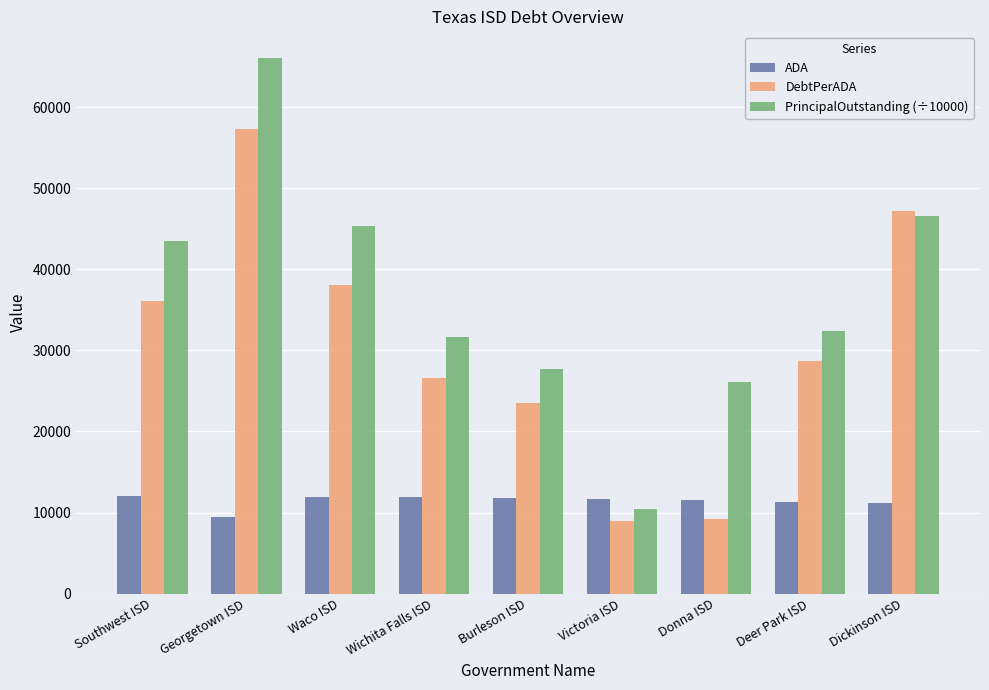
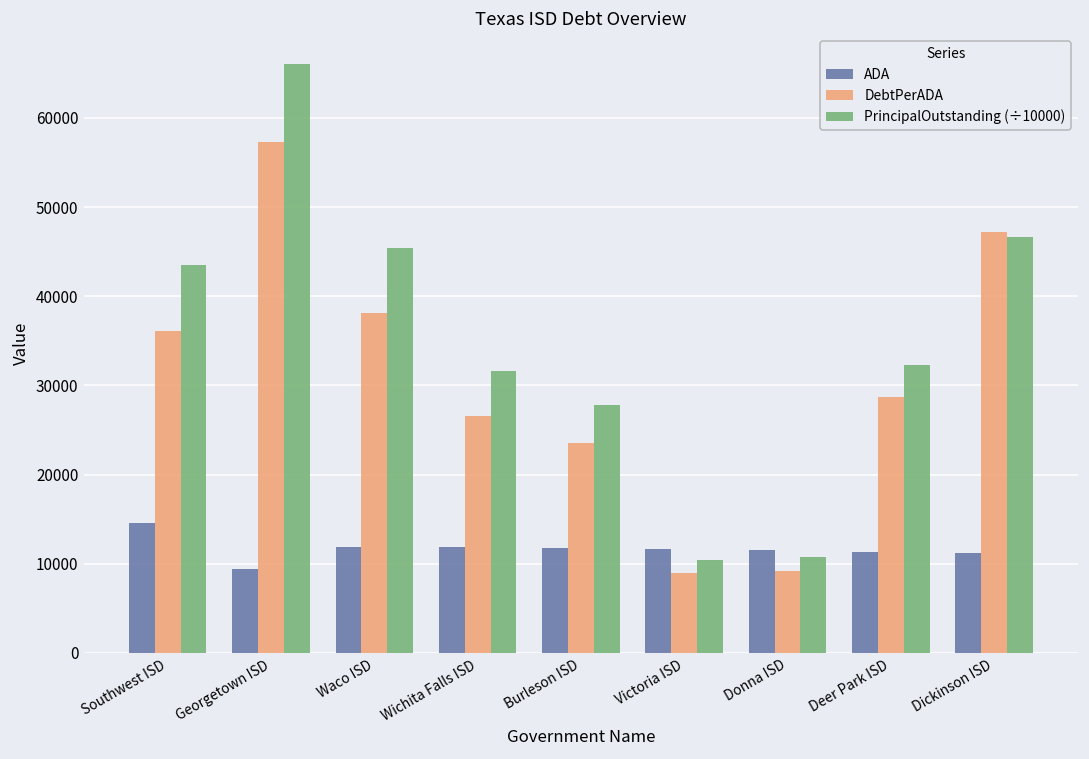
  {
    "ADA": {
-     "Southwest ISD": 12000,
+     "Southwest ISD": 15000,
      "Georgetown ISD": 9000,
      "Waco ISD": 12000,
      "Wichita Falls ISD": 12000,
      "Burleson ISD": 12000,
      "Victoria ISD": 12000,
      "Donna ISD": 12000,
      "Deer Park ISD": 11000,
      "Dickinson ISD": 11000
    },
    "DebtPerADA": {
      "Southwest ISD": 36000,
      "Georgetown ISD": 57000,
      "Waco ISD": 38000,
      "Wichita Falls ISD": 27000,
      "Burleson ISD": 24000,
      "Victoria ISD": 9000,
      "Donna ISD": 9000,
      "Deer Park ISD": 29000,
      "Dickinson ISD": 47000
    },
    "PrincipalOutstanding (÷10000)": {
      "Southwest ISD": 43000,
      "Georgetown ISD": 66000,
      "Waco ISD": 45000,
      "Wichita Falls ISD": 32000,
      "Burleson ISD": 28000,
      "Victoria ISD": 10000,
-     "Donna ISD": 26000,
+     "Donna ISD": 11000,
      "Deer Park ISD": 32000,
      "Dickinson ISD": 47000
    }
  }
